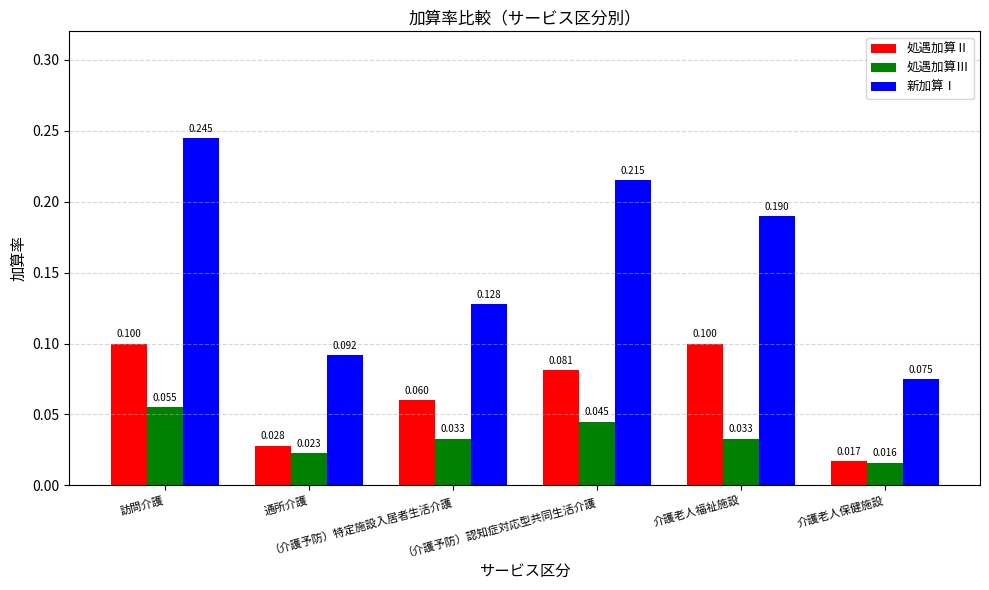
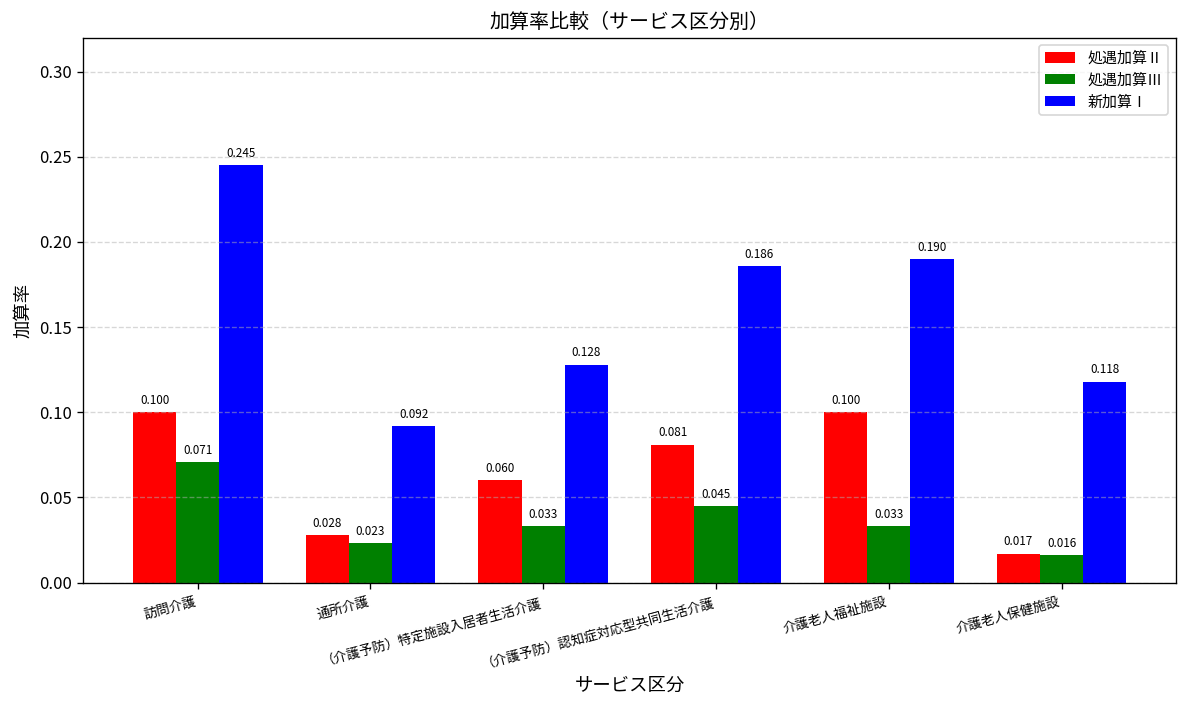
  {
    "処遇加算Ⅱ": {
      "訪問介護": 0.100,
      "通所介護": 0.028,
      "（介護予防）特定施設入居者生活介護": 0.060,
      "（介護予防）認知症対応型共同生活介護": 0.081,
      "介護老人福祉施設": 0.100,
      "介護老人保健施設": 0.017
    },
    "処遇加算Ⅲ": {
-     "訪問介護": 0.055,
+     "訪問介護": 0.071,
      "通所介護": 0.023,
      "（介護予防）特定施設入居者生活介護": 0.033,
      "（介護予防）認知症対応型共同生活介護": 0.045,
      "介護老人福祉施設": 0.033,
      "介護老人保健施設": 0.016
    },
    "新加算Ⅰ": {
      "訪問介護": 0.245,
      "通所介護": 0.092,
      "（介護予防）特定施設入居者生活介護": 0.128,
-     "（介護予防）認知症対応型共同生活介護": 0.215,
+     "（介護予防）認知症対応型共同生活介護": 0.186,
      "介護老人福祉施設": 0.190,
-     "介護老人保健施設": 0.075
+     "介護老人保健施設": 0.118
    }
  }
